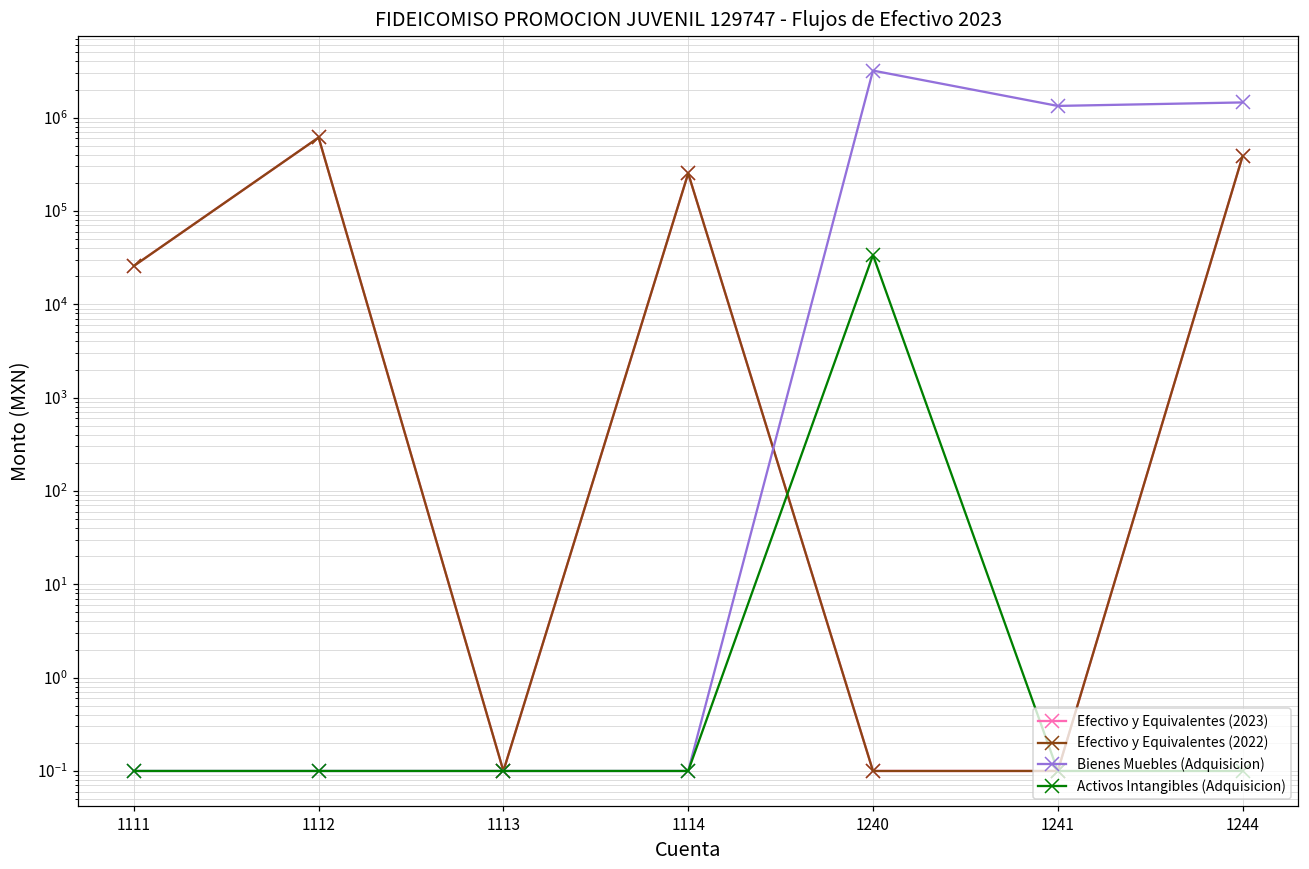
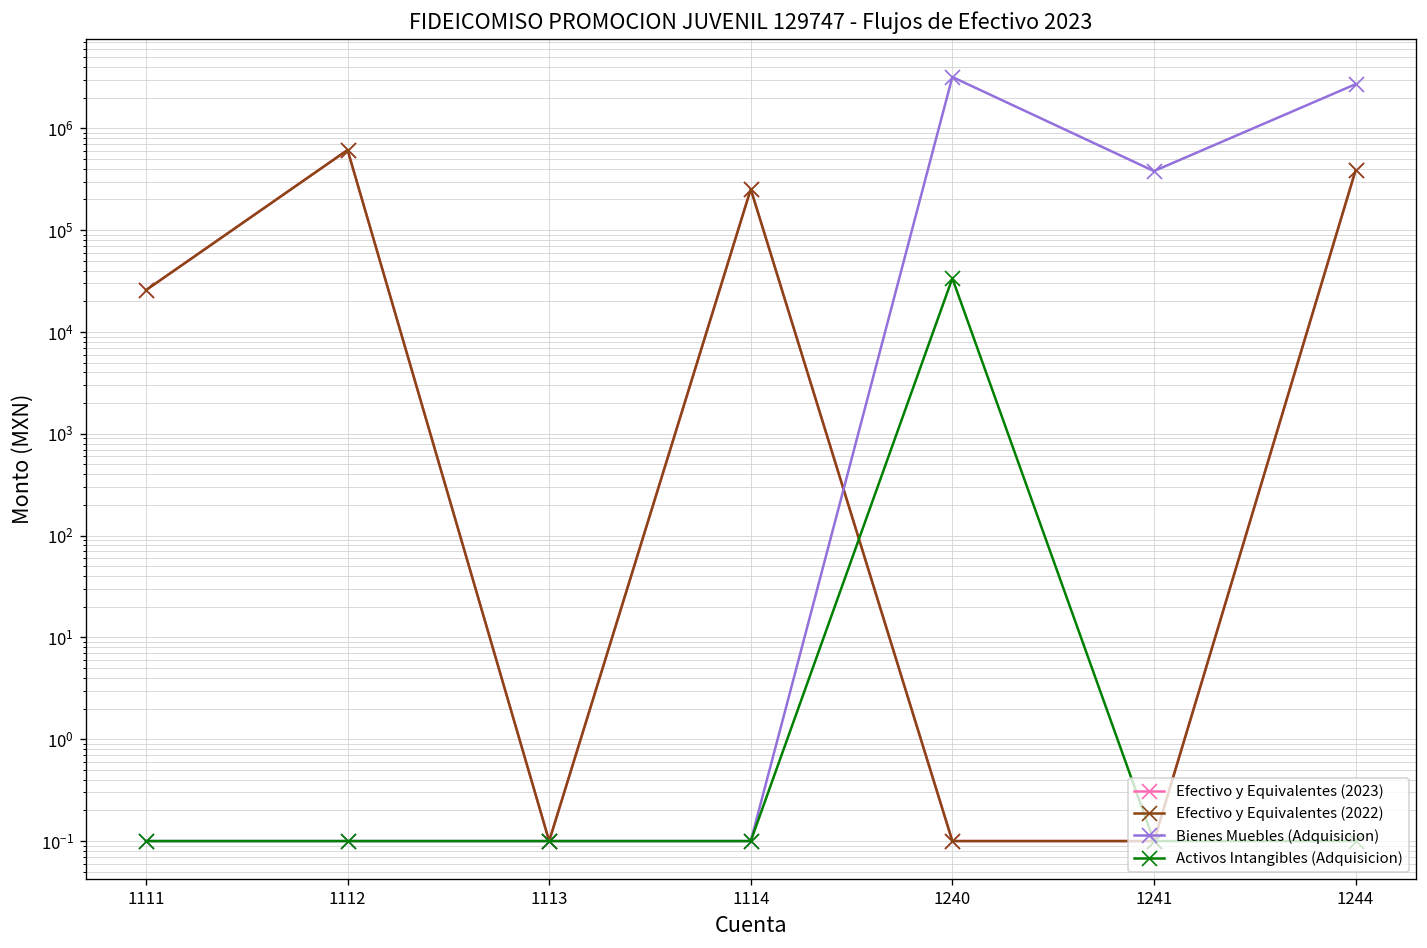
  {
    "Efectivo y Equivalentes (2022)": {
      "1111": 26000,
      "1112": 600000,
      "1114": 250000,
      "1240": 0.10,
      "1244": 400000
    },
    "Bienes Muebles (Adquisicion)": {
      "1240": 3200000,
-     "1241": 1300000,
-     "1244": 1500000
+     "1241": 400000,
+     "1244": 2700000
    },
    "Activos Intangibles (Adquisicion)": {
      "1240": 34000
    }
  }
